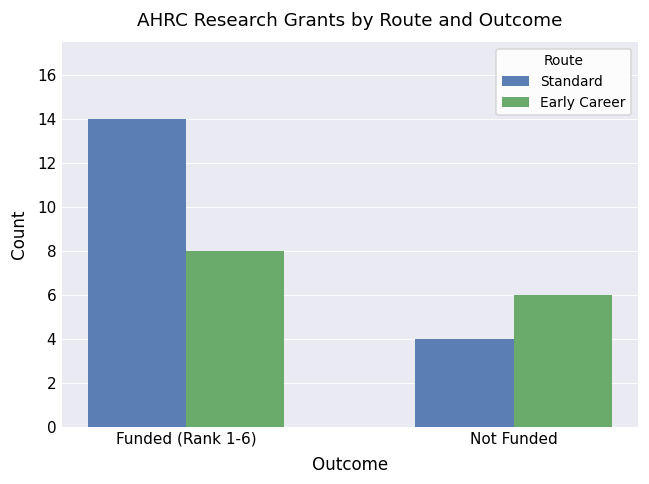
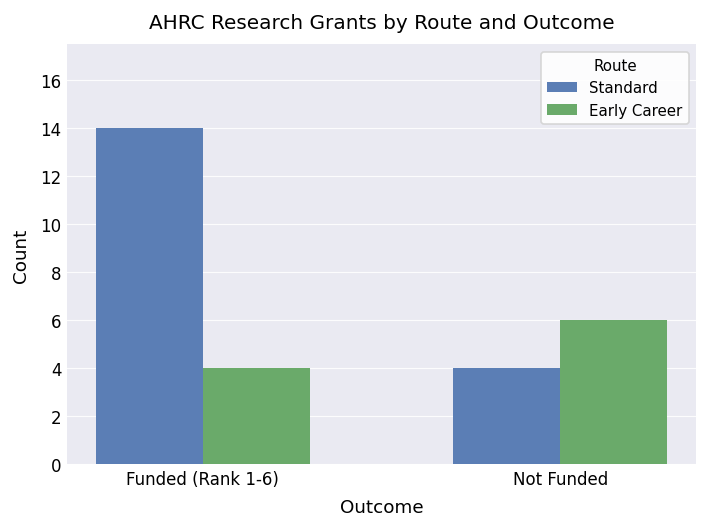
  {
    "Standard": {
      "Funded (Rank 1-6)": 14,
      "Not Funded": 4
    },
    "Early Career": {
-     "Funded (Rank 1-6)": 8,
+     "Funded (Rank 1-6)": 4,
      "Not Funded": 6
    }
  }
